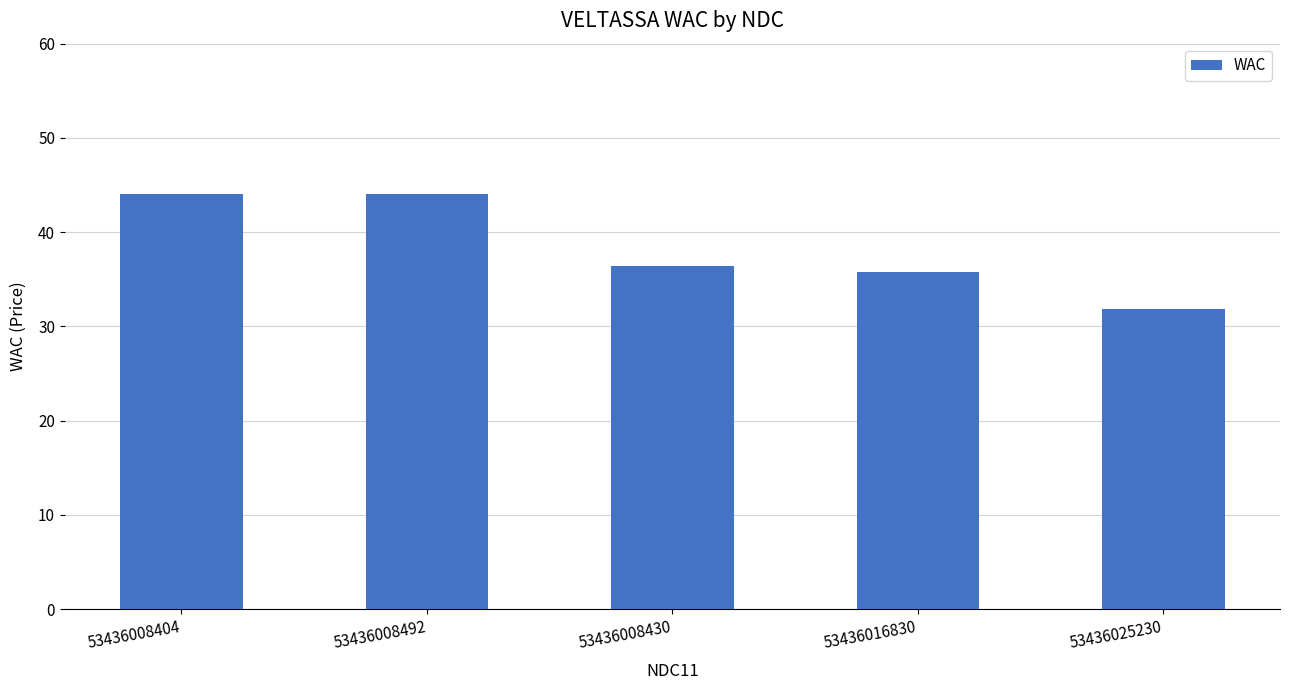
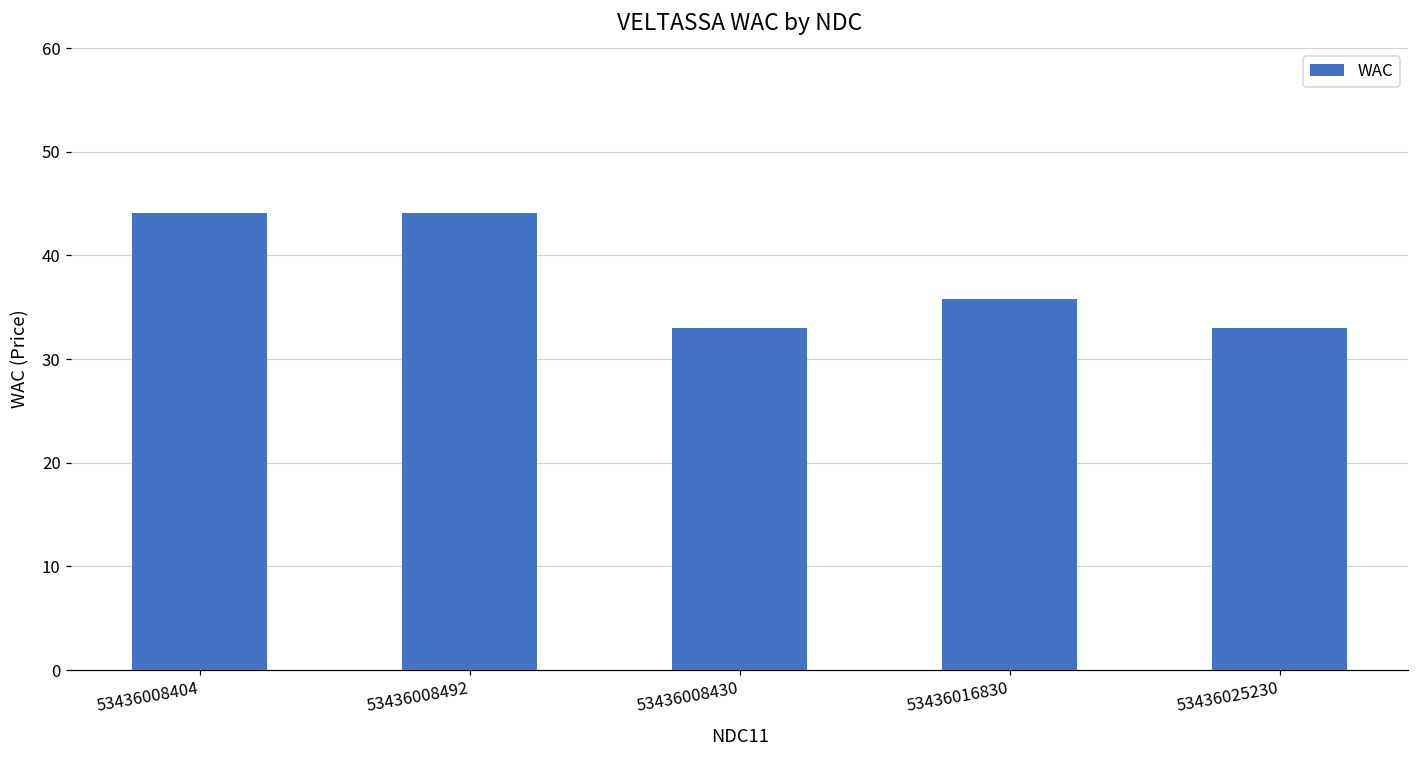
  {
    "53436008404": 44,
    "53436008492": 44,
-   "53436008430": 36,
+   "53436008430": 33,
    "53436016830": 36,
-   "53436025230": 32
+   "53436025230": 33
  }
